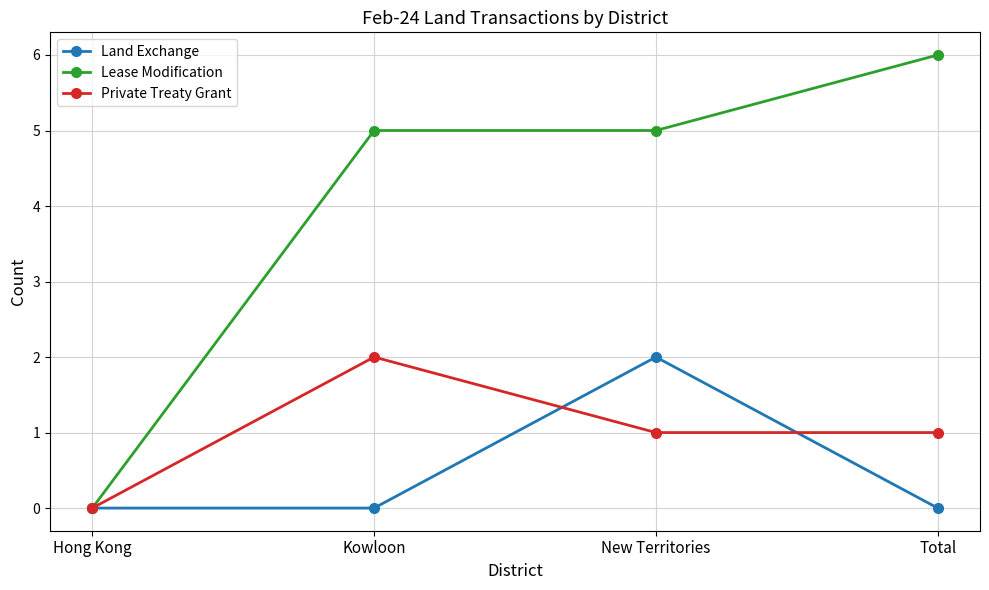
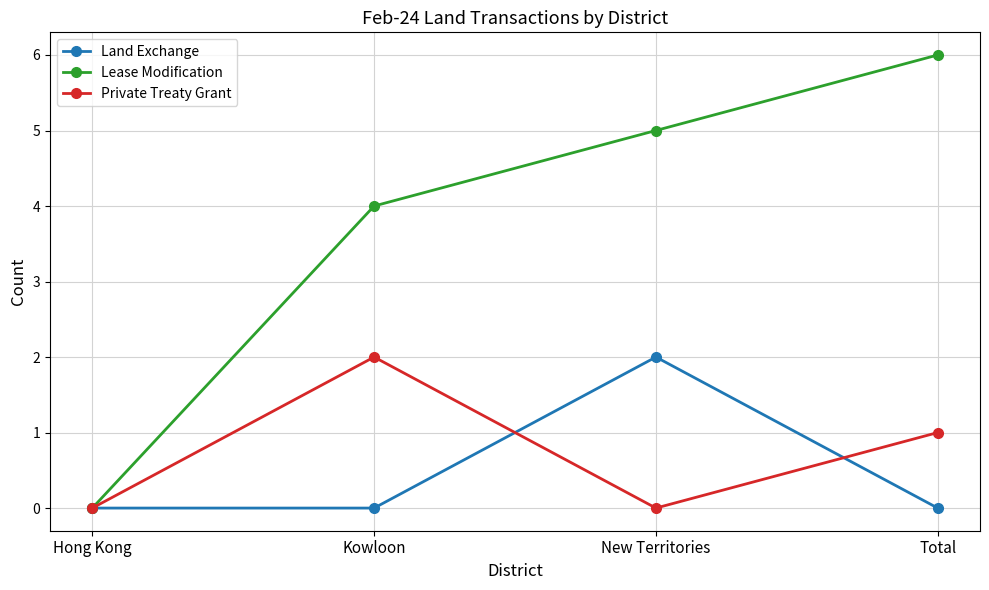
  {
    "Land Exchange": {
      "Kowloon": 0,
      "New Territories": 2,
      "Total": 0
    },
    "Lease Modification": {
-     "Kowloon": 5,
+     "Kowloon": 4,
      "New Territories": 5,
      "Total": 6
    },
    "Private Treaty Grant": {
      "Kowloon": 2,
-     "New Territories": 1,
+     "New Territories": 0,
      "Total": 1
    }
  }
